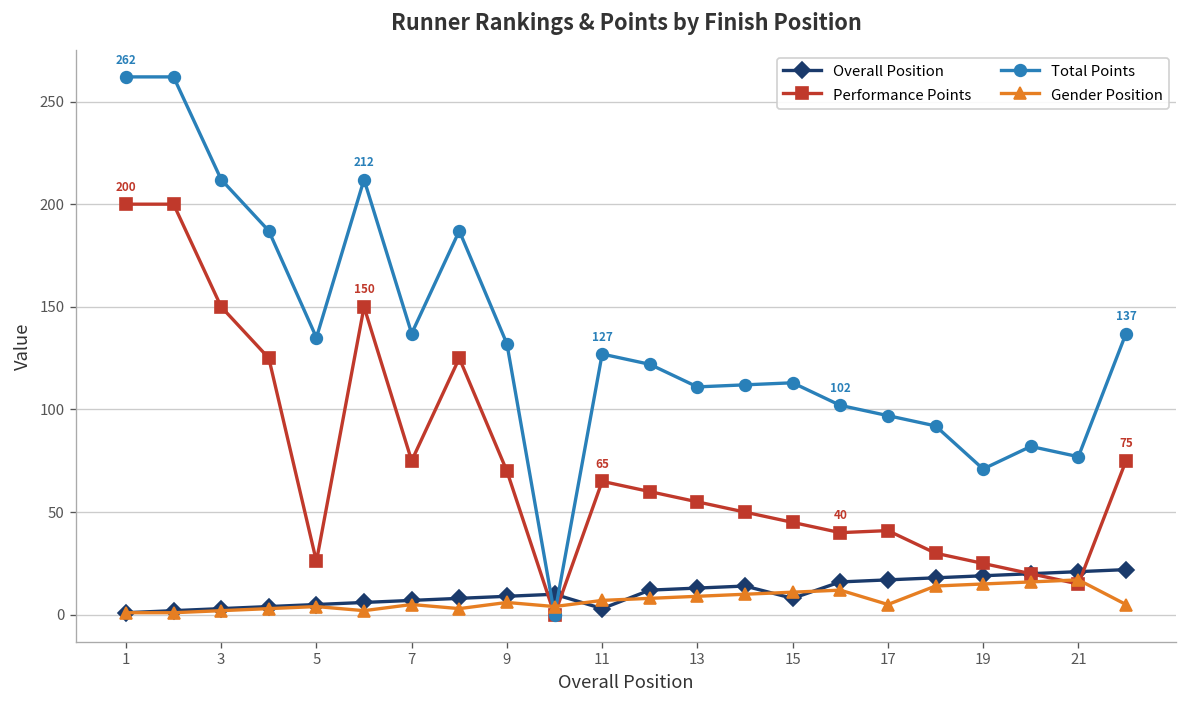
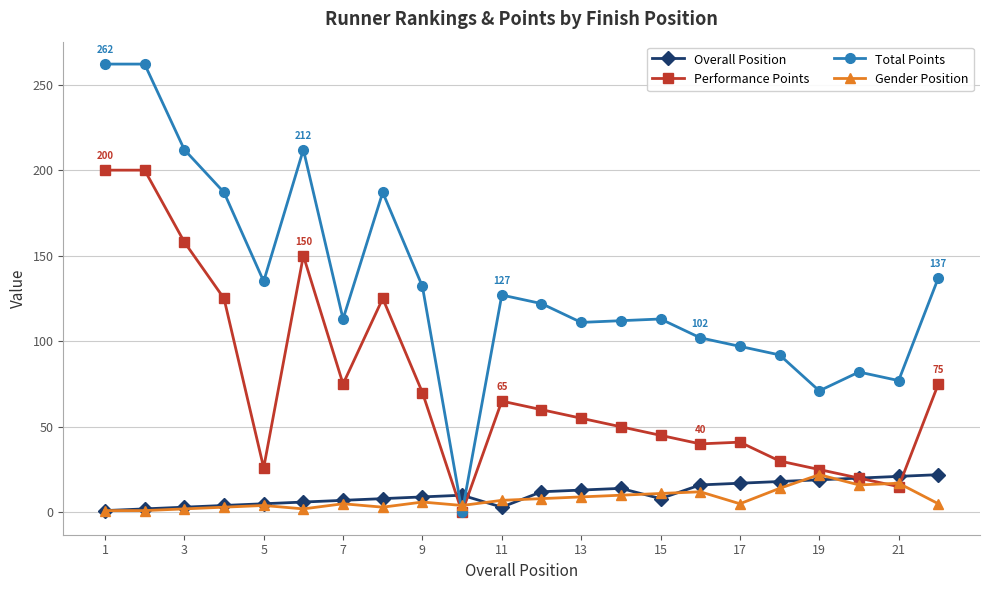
  {
    "Overall Position": {
      "7": 7,
      "9": 9,
      "11": 3,
      "13": 13,
      "15": 8,
      "17": 17,
      "19": 19,
      "21": 21
    },
    "Performance Points": {
-     "3": 150,
+     "3": 158,
      "5": 26,
      "7": 75,
      "9": 70,
      "13": 55,
      "15": 45,
      "17": 41,
      "19": 25,
      "21": 15
    },
    "Total Points": {
      "3": 212,
      "5": 135,
-     "7": 137,
+     "7": 113,
      "9": 132,
      "13": 111,
      "15": 113,
      "17": 97,
      "19": 71,
      "21": 77
    },
    "Gender Position": {
      "7": 5,
      "9": 6,
      "11": 7,
      "13": 9,
      "15": 11,
      "17": 5,
-     "19": 15,
+     "19": 22,
      "21": 17
    }
  }
